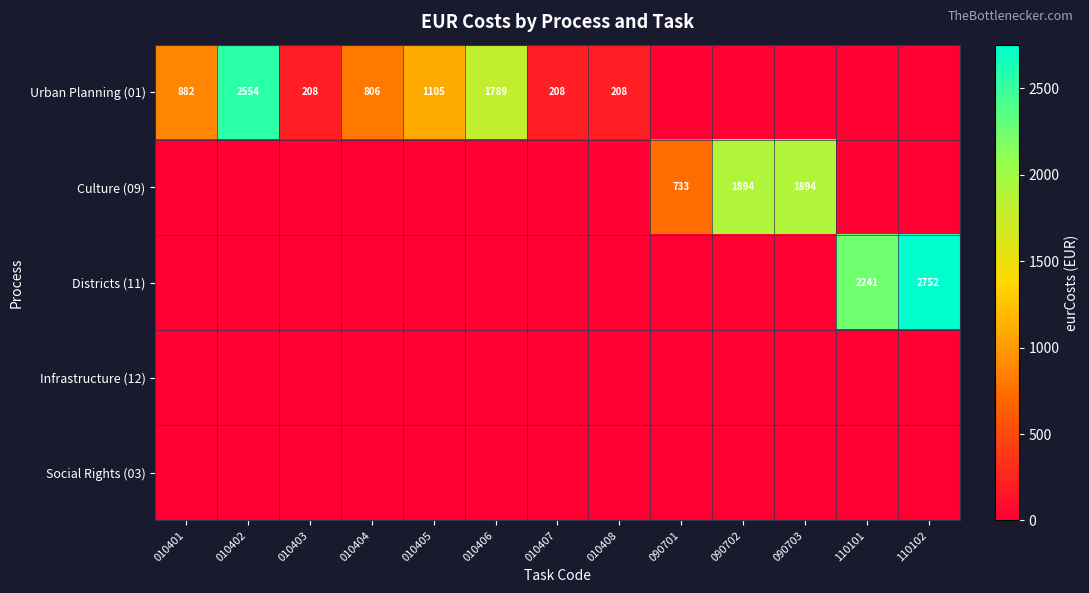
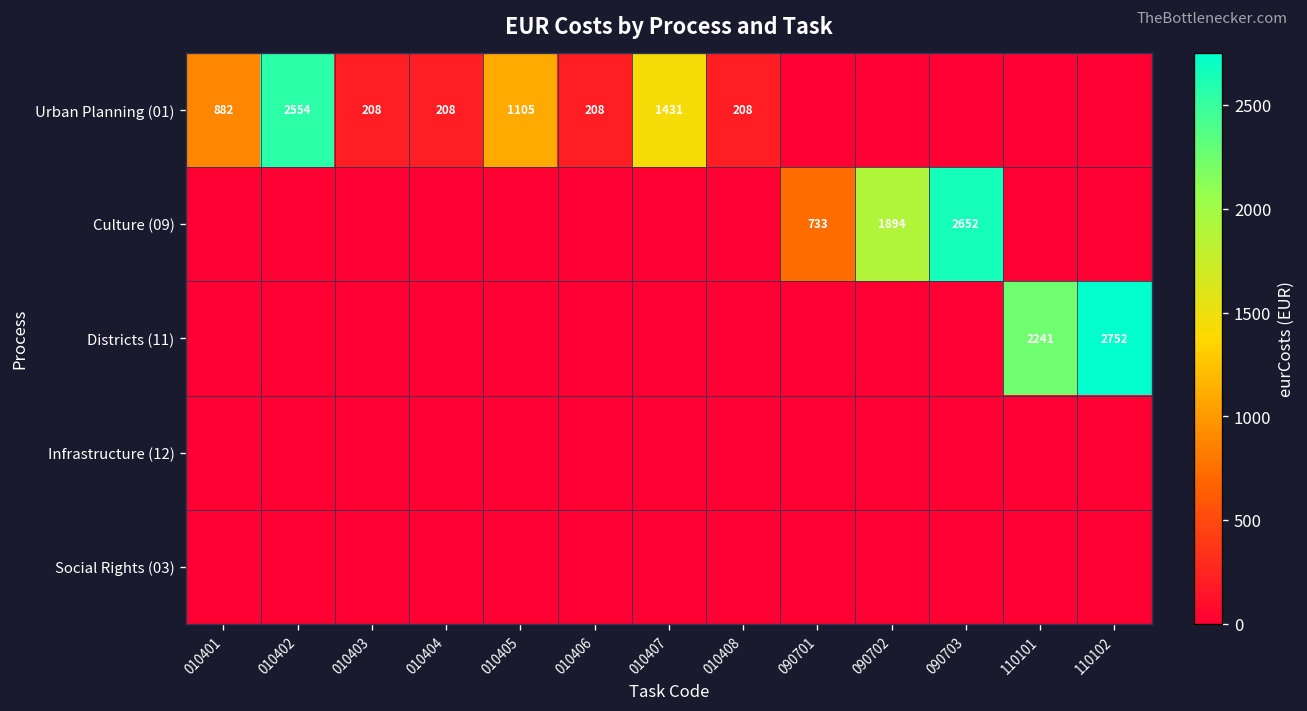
  {
    "Urban Planning (01)": {
      "010401": 882,
      "010402": 2554,
      "010403": 208,
-     "010404": 806,
+     "010404": 208,
      "010405": 1105,
-     "010406": 1789,
-     "010407": 208,
+     "010406": 208,
+     "010407": 1431,
      "010408": 208
    },
    "Culture (09)": {
      "090701": 733,
      "090702": 1894,
-     "090703": 1894
+     "090703": 2652
    },
    "Districts (11)": {
      "110101": 2241,
      "110102": 2752
    }
  }
